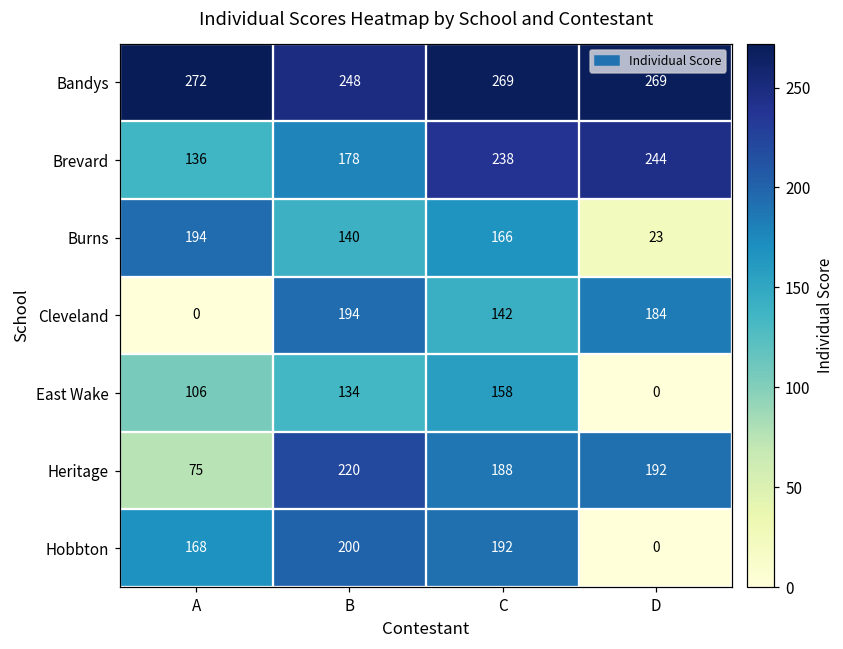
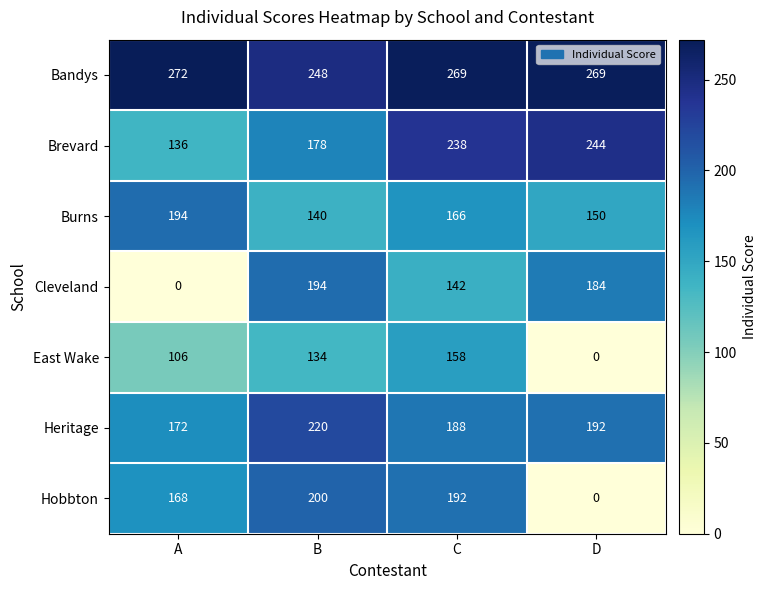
  {
    "Bandys": {
      "A": 272,
      "B": 248,
      "C": 269,
      "D": 269
    },
    "Brevard": {
      "A": 136,
      "B": 178,
      "C": 238,
      "D": 244
    },
    "Burns": {
      "A": 194,
      "B": 140,
      "C": 166,
-     "D": 23
+     "D": 150
    },
    "Cleveland": {
      "A": 0,
      "B": 194,
      "C": 142,
      "D": 184
    },
    "East Wake": {
      "A": 106,
      "B": 134,
      "C": 158,
      "D": 0
    },
    "Heritage": {
-     "A": 75,
+     "A": 172,
      "B": 220,
      "C": 188,
      "D": 192
    },
    "Hobbton": {
      "A": 168,
      "B": 200,
      "C": 192,
      "D": 0
    }
  }
